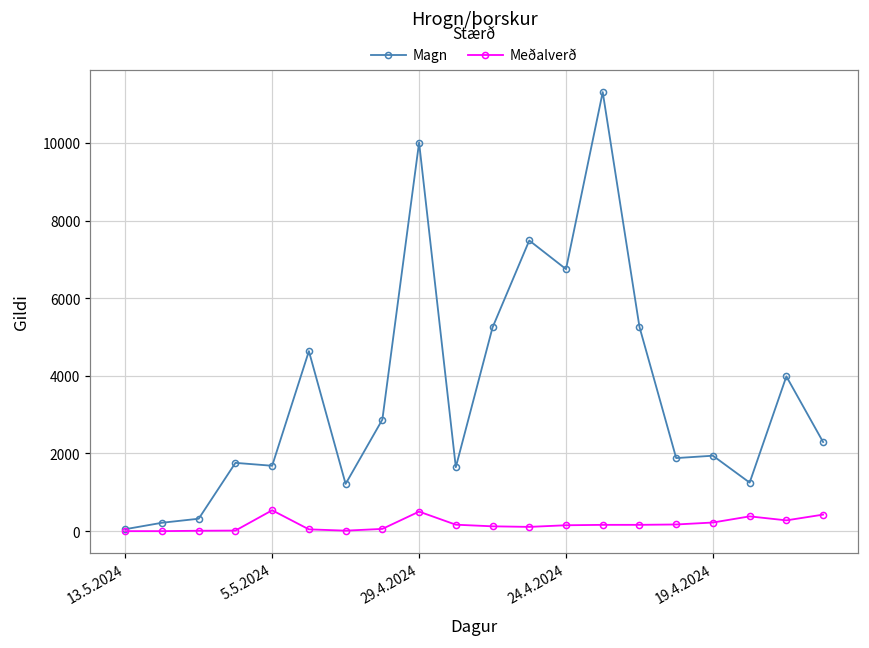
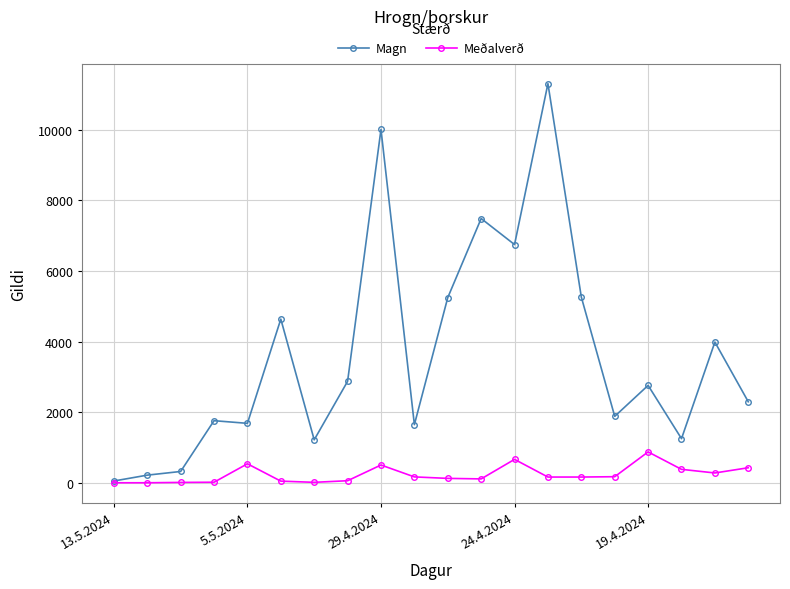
  {
    "Magn": {
      "5.5.2024": 1700,
      "29.4.2024": 10000,
      "24.4.2024": 6700,
-     "19.4.2024": 1900
+     "19.4.2024": 2800
    },
    "Meðalverð": {
      "5.5.2024": 500,
      "29.4.2024": 500,
-     "24.4.2024": 200,
-     "19.4.2024": 200
+     "24.4.2024": 700,
+     "19.4.2024": 900
    }
  }
